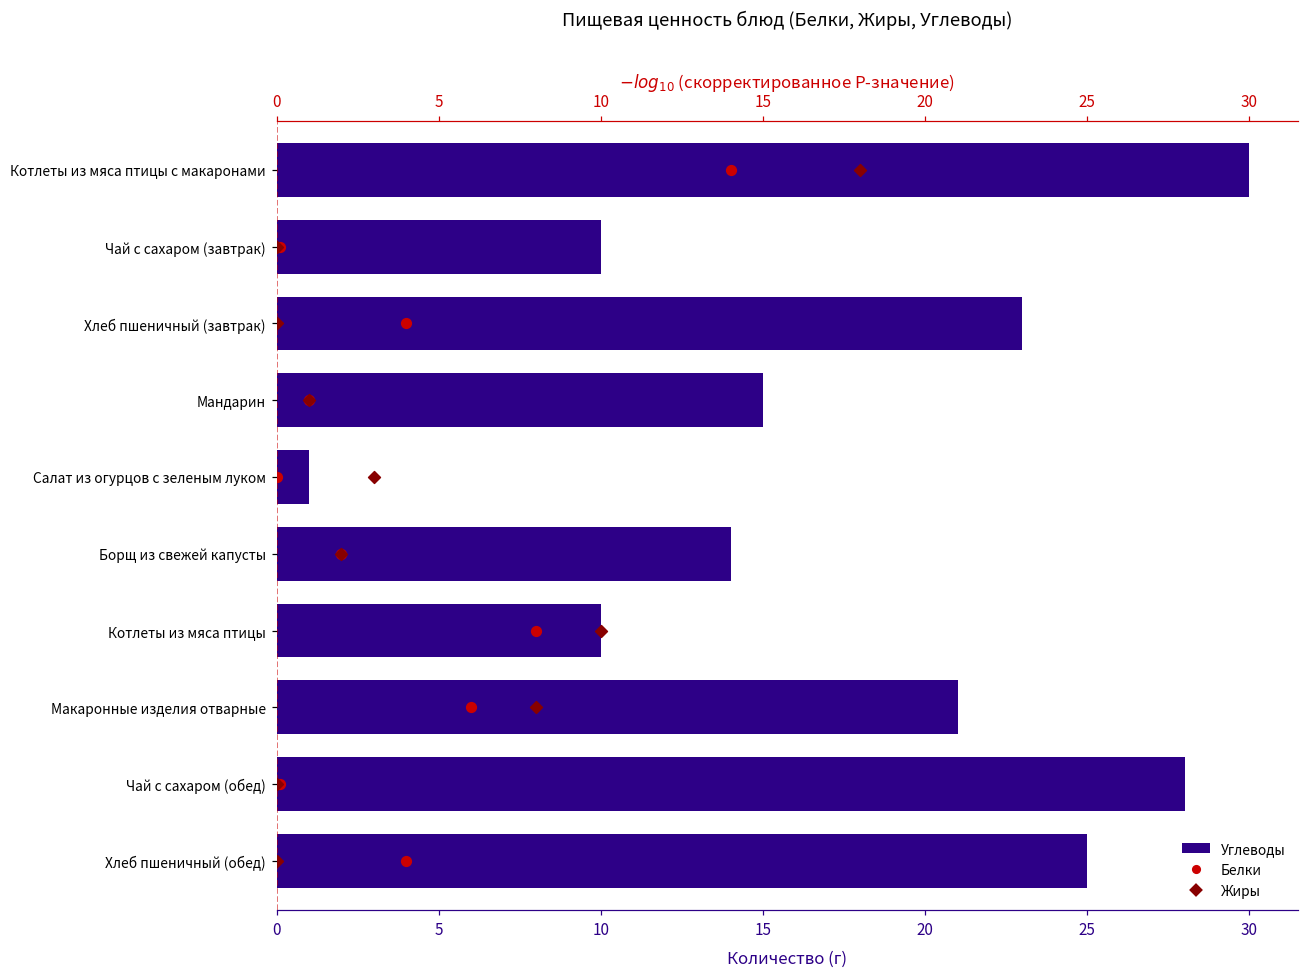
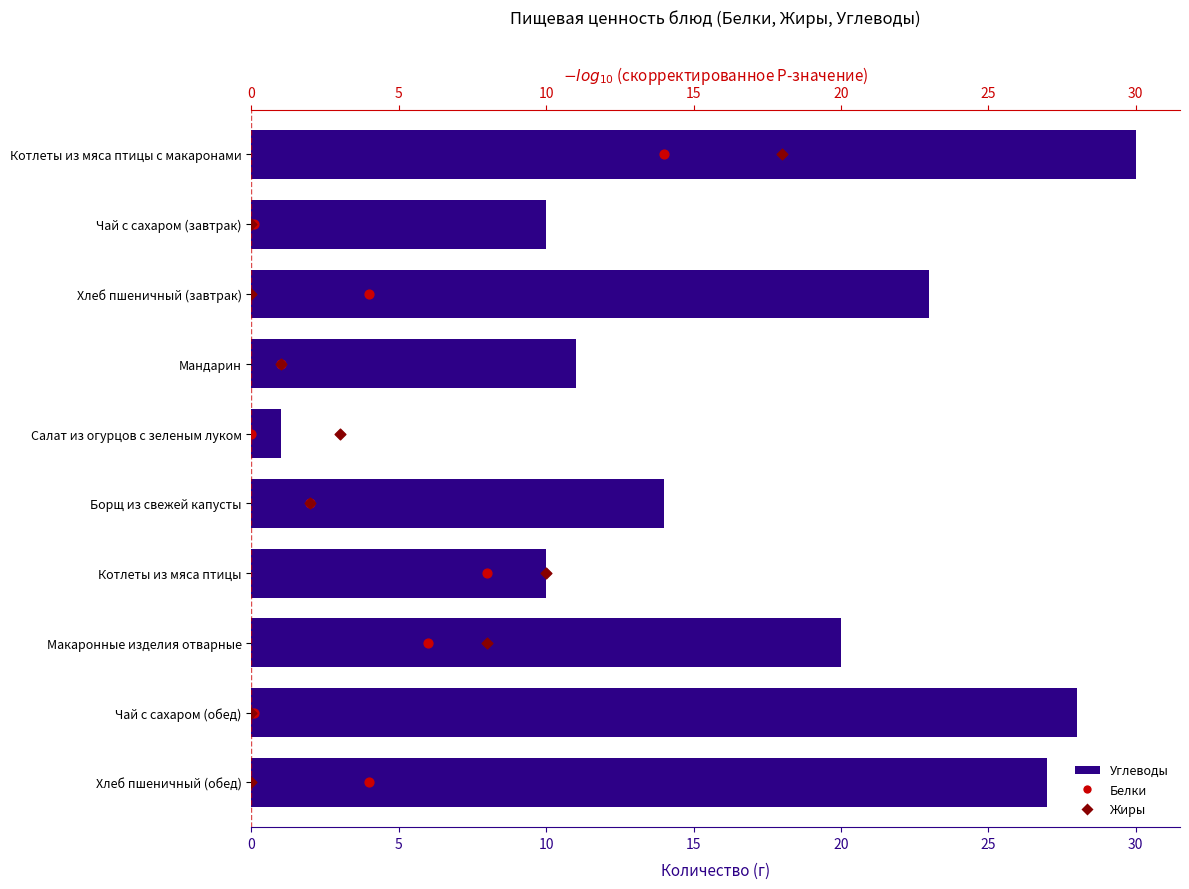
  {
    "Углеводы": {
      "Котлеты из мяса птицы с макаронами": 30,
      "Чай с сахаром (завтрак)": 10,
      "Хлеб пшеничный (завтрак)": 23,
-     "Мандарин": 15,
+     "Мандарин": 11,
      "Салат из огурцов с зеленым луком": 1,
      "Борщ из свежей капусты": 14,
      "Котлеты из мяса птицы": 10,
-     "Макаронные изделия отварные": 21,
+     "Макаронные изделия отварные": 20,
      "Чай с сахаром (обед)": 28,
-     "Хлеб пшеничный (обед)": 25
+     "Хлеб пшеничный (обед)": 27
    }
  }
